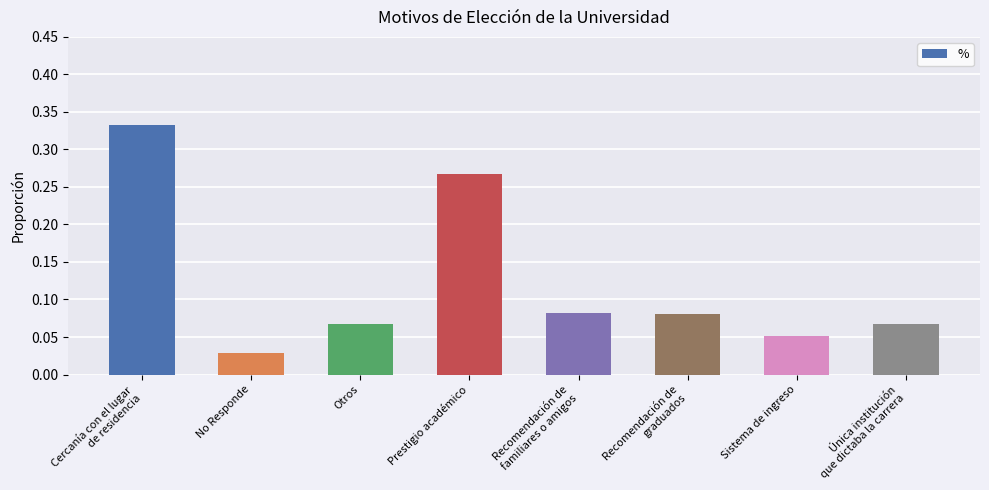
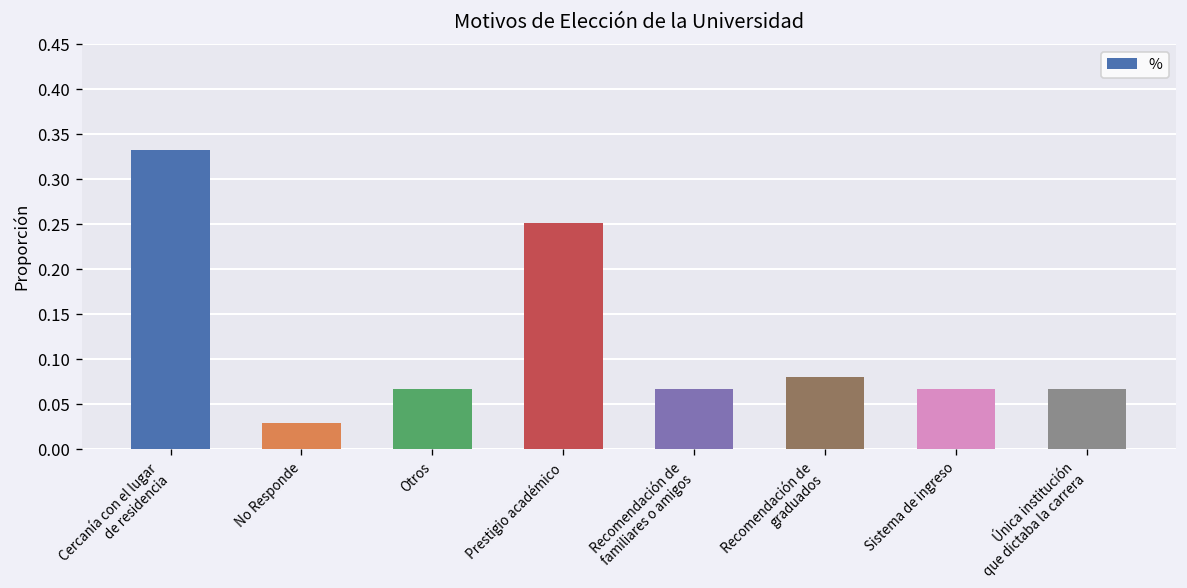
  {
    "Cercanía con el lugar de residencia": 0.33,
    "No Responde": 0.03,
    "Otros": 0.07,
-   "Prestigio académico": 0.27,
-   "Recomendación de familiares o amigos": 0.08,
+   "Prestigio académico": 0.25,
+   "Recomendación de familiares o amigos": 0.07,
    "Recomendación de graduados": 0.08,
-   "Sistema de ingreso": 0.05,
+   "Sistema de ingreso": 0.07,
    "Única institución que dictaba la carrera": 0.07
  }
